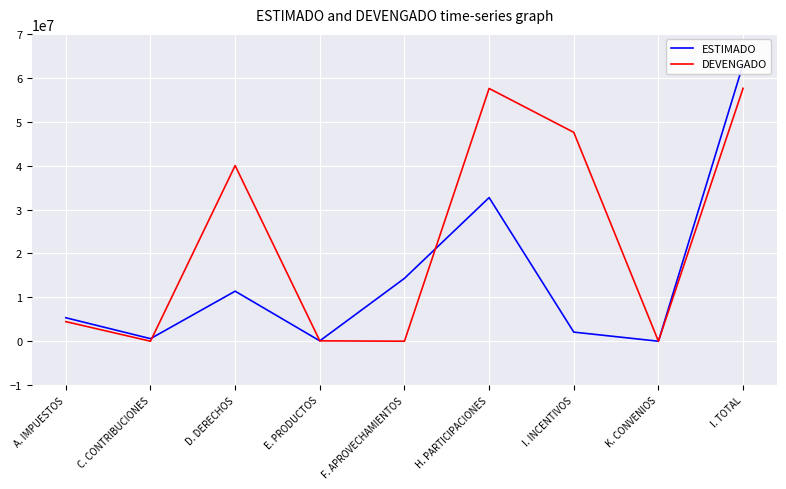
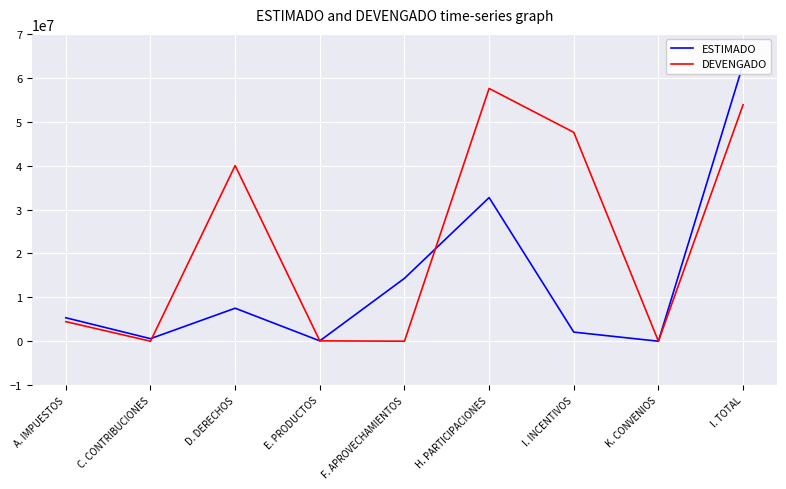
  {
    "ESTIMADO": {
      "A. IMPUESTOS": 5000000,
-     "D. DERECHOS": 11000000,
+     "D. DERECHOS": 8000000,
      "F. APROVECHAMIENTOS": 14000000,
      "H. PARTICIPACIONES": 33000000,
      "I. INCENTIVOS": 2000000
    },
    "DEVENGADO": {
      "A. IMPUESTOS": 4000000,
      "D. DERECHOS": 40000000,
      "F. APROVECHAMIENTOS": 0,
      "H. PARTICIPACIONES": 58000000,
      "I. INCENTIVOS": 48000000,
-     "I. TOTAL": 58000000
+     "I. TOTAL": 54000000
    }
  }
